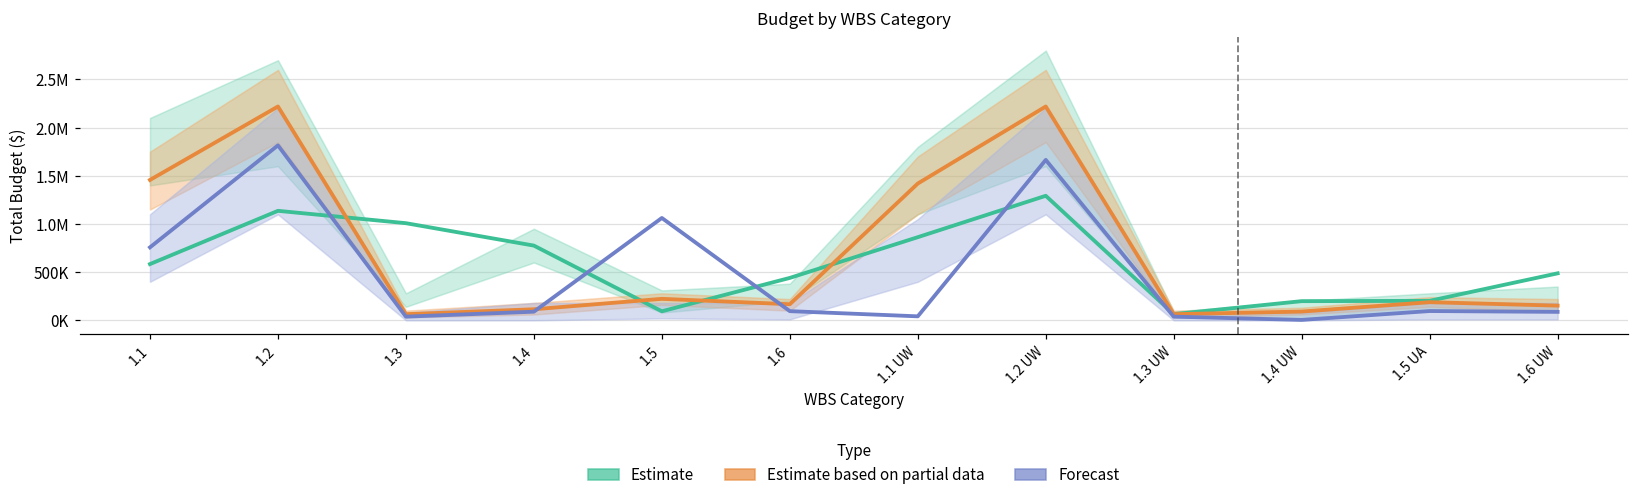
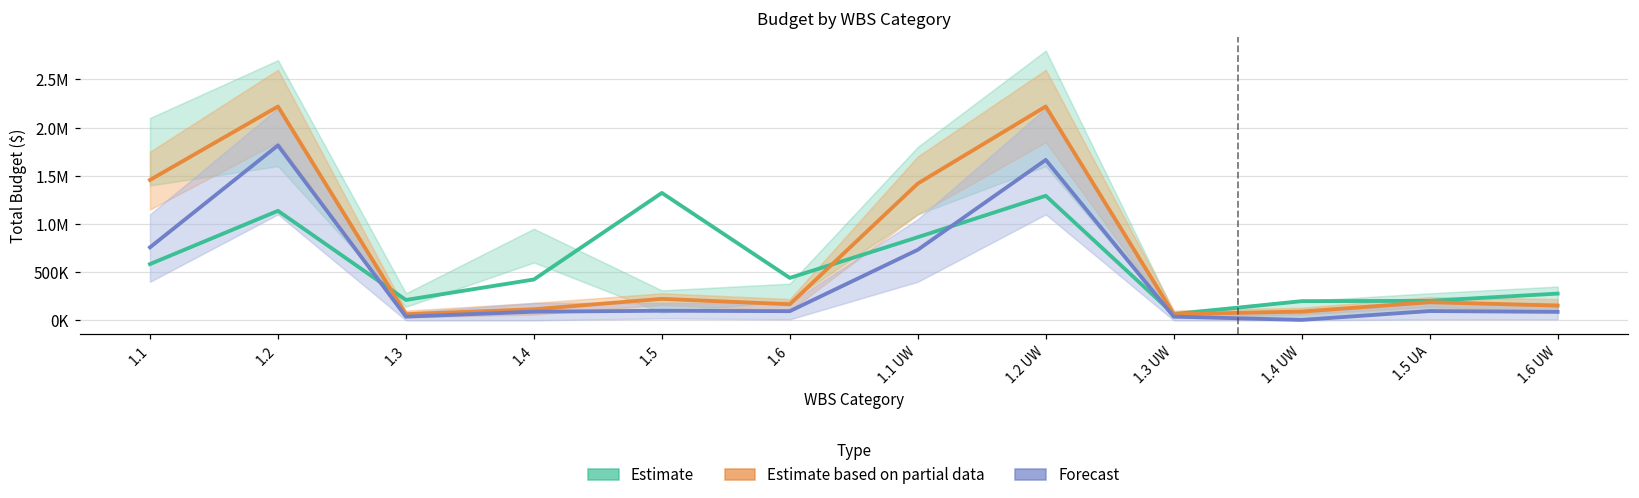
  {
    "Estimate": {
      "1.1": 600000,
      "1.2": 1100000,
-     "1.3": 1000000,
-     "1.4": 800000,
-     "1.5": 100000,
+     "1.3": 200000,
+     "1.4": 400000,
+     "1.5": 1300000,
      "1.6": 400000,
      "1.1 UW": 900000,
      "1.2 UW": 1300000,
-     "1.6 UW": 500000
+     "1.6 UW": 300000
    },
    "Forecast": {
      "1.1": 800000,
      "1.2": 1800000,
-     "1.5": 1100000,
+     "1.5": 100000,
      "1.6": 100000,
-     "1.1 UW": 0,
+     "1.1 UW": 700000,
      "1.2 UW": 1700000,
      "1.4 UW": 0,
      "1.5 UA": 100000,
      "1.6 UW": 100000
    }
  }
